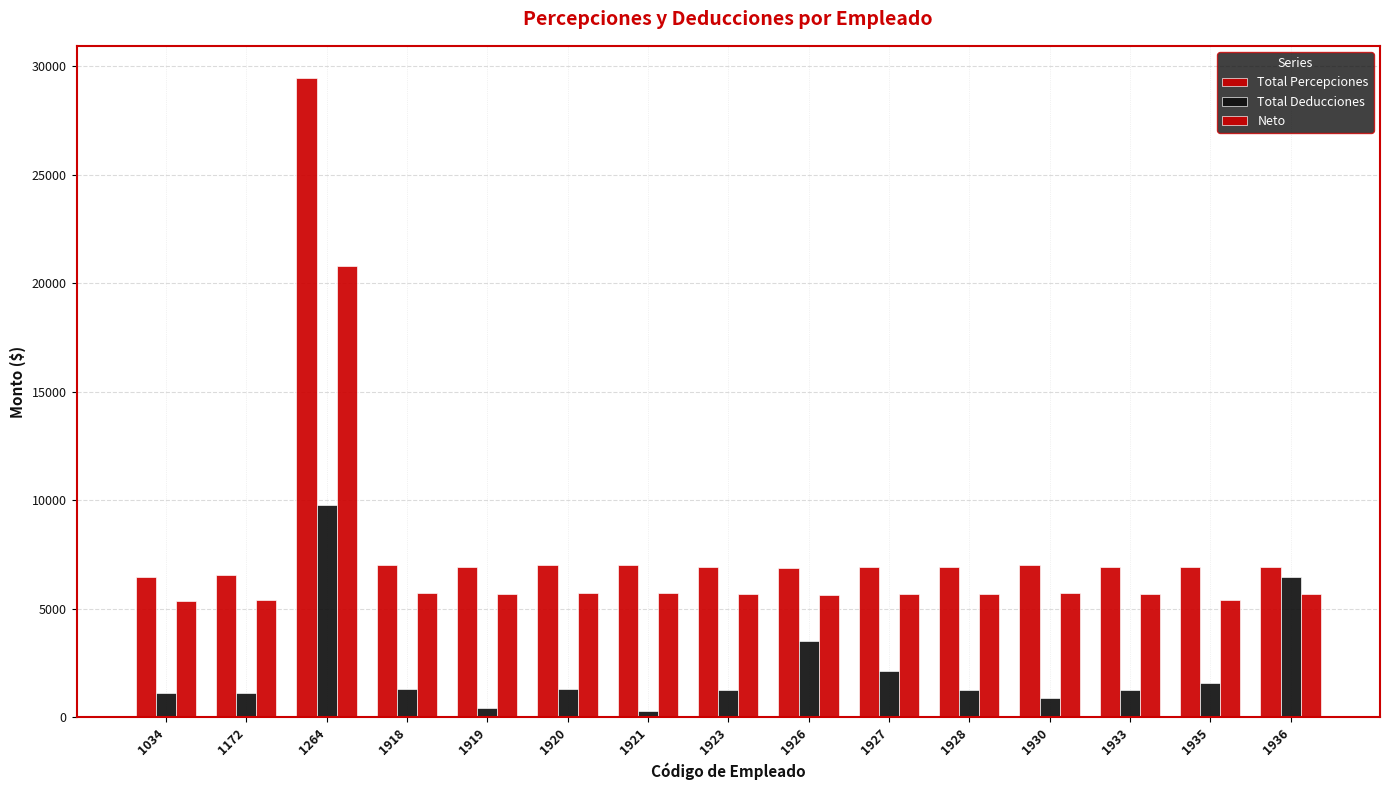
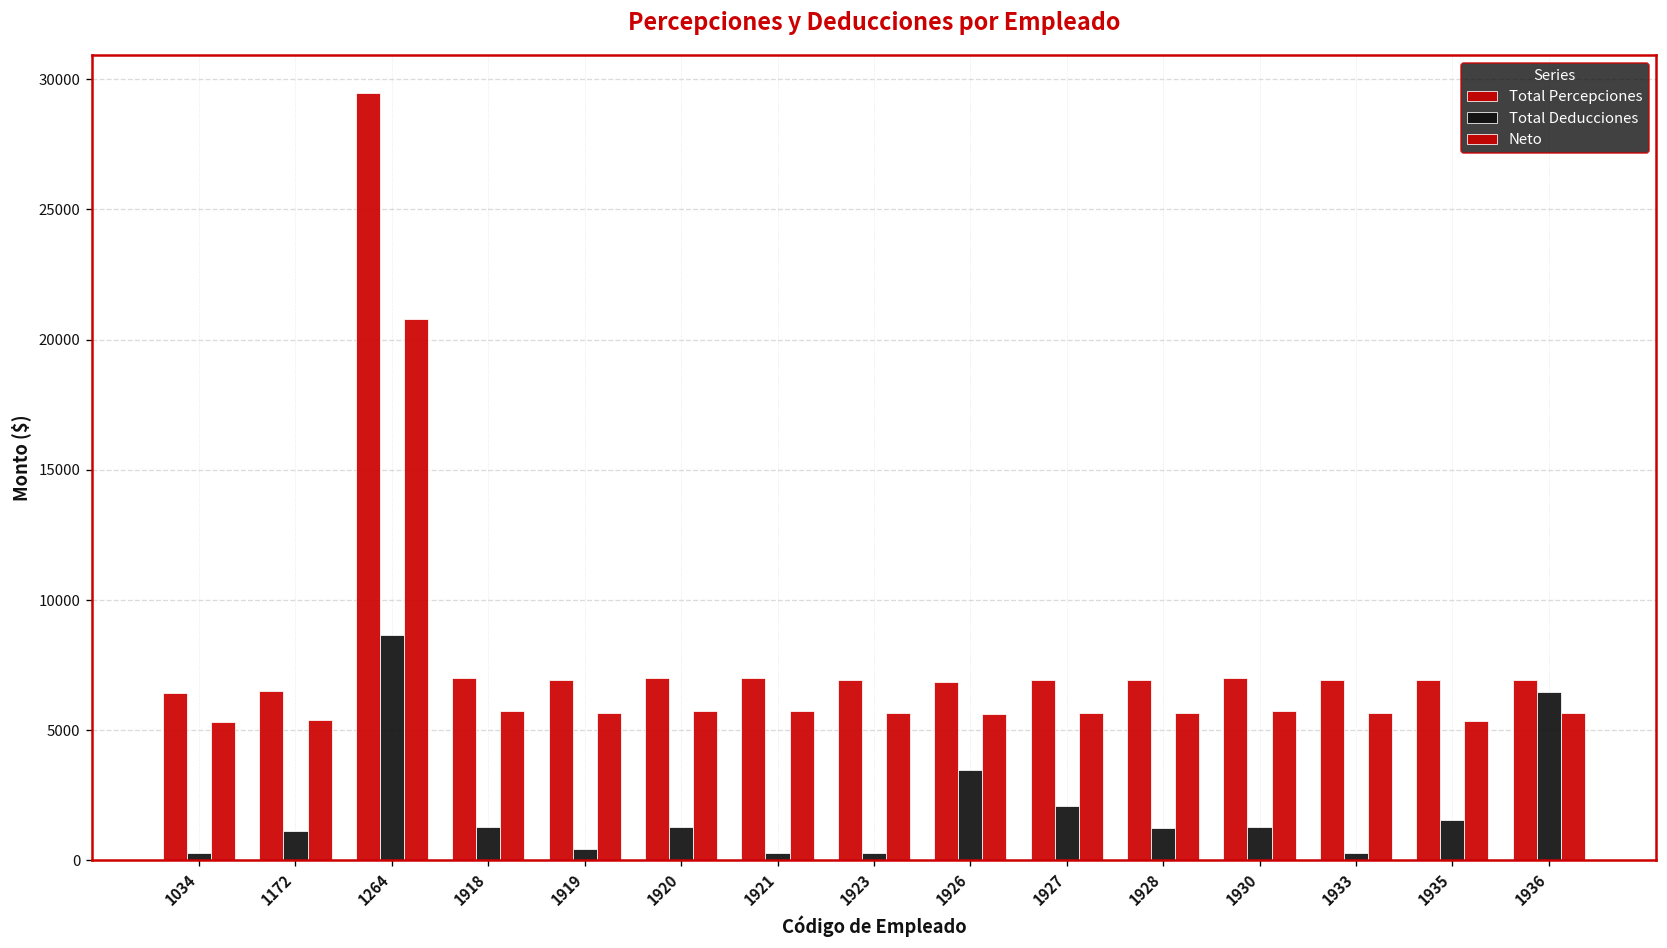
  {
    "Total Deducciones": {
-     "1034": 1100,
+     "1034": 300,
      "1172": 1100,
-     "1264": 9800,
+     "1264": 8700,
      "1918": 1300,
      "1919": 400,
      "1920": 1300,
      "1921": 300,
-     "1923": 1300,
+     "1923": 300,
      "1926": 3500,
      "1927": 2100,
      "1928": 1300,
-     "1930": 900,
-     "1933": 1300,
+     "1930": 1300,
+     "1933": 300,
      "1935": 1600,
      "1936": 6500
    }
  }
